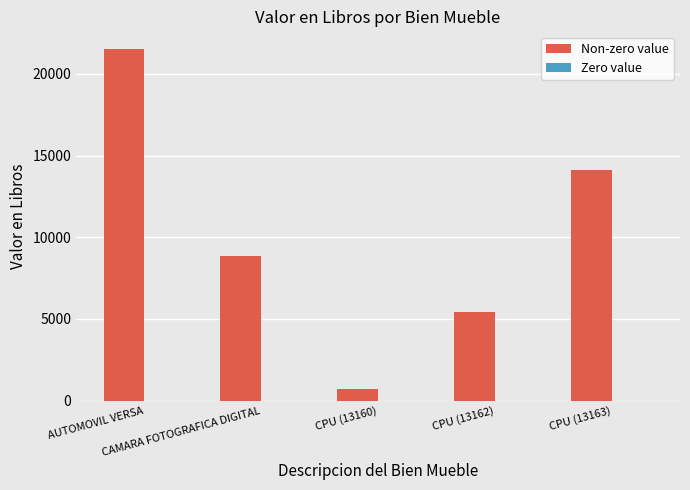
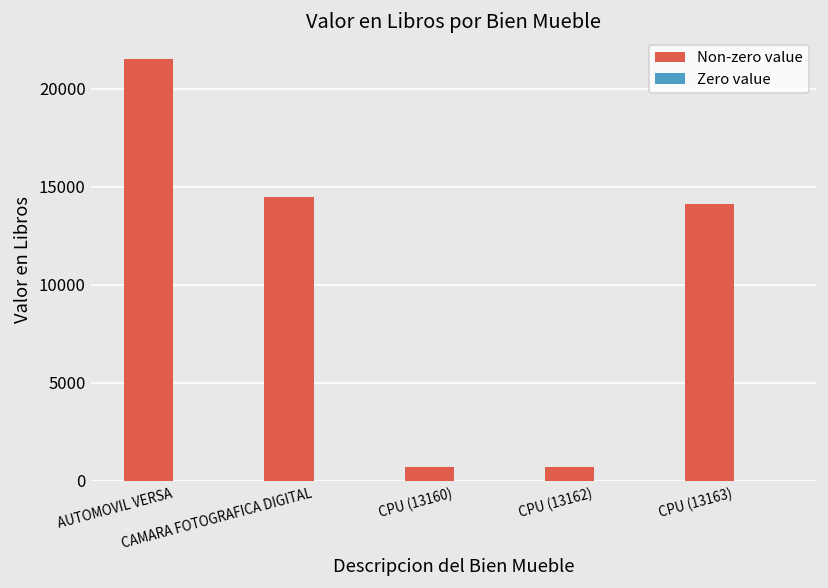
  {
    "Non-zero value": {
      "AUTOMOVIL VERSA": 21500,
-     "CAMARA FOTOGRAFICA DIGITAL": 8900,
+     "CAMARA FOTOGRAFICA DIGITAL": 14500,
      "CPU (13160)": 700,
-     "CPU (13162)": 5400,
+     "CPU (13162)": 700,
      "CPU (13163)": 14100
    },
    "Zero value": {
      "AUTOMOVIL VERSA": 0,
      "CAMARA FOTOGRAFICA DIGITAL": 0,
      "CPU (13160)": 0,
      "CPU (13162)": 0,
      "CPU (13163)": 0
    }
  }
